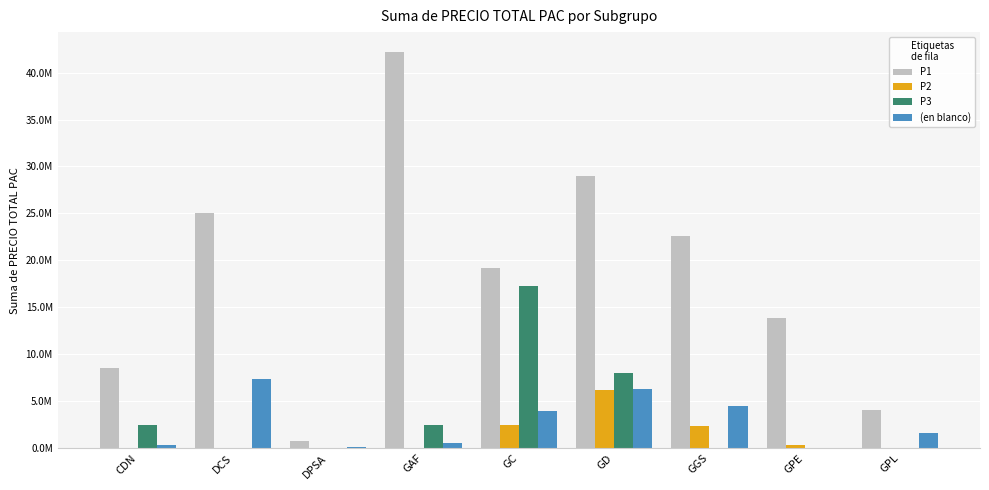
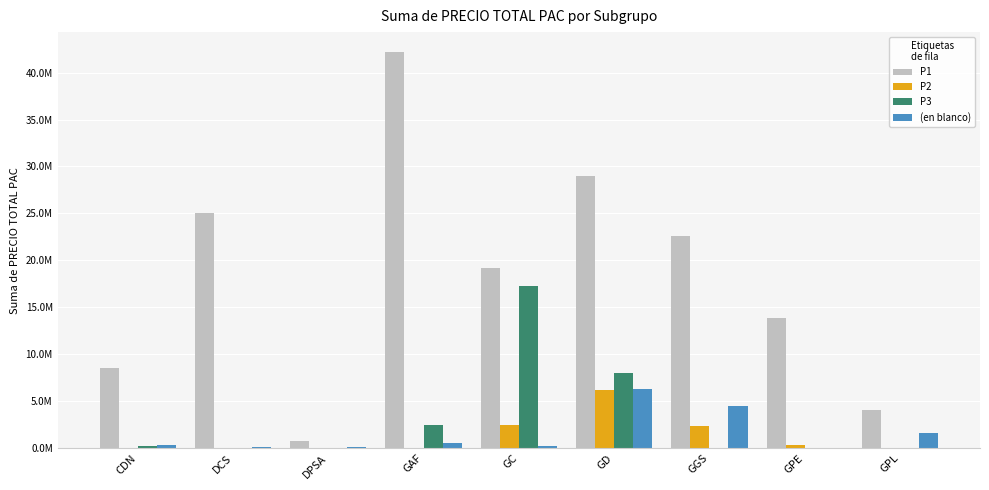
  {
    "P1": {
      "CDN": 9000000,
      "DCS": 25000000,
      "DPSA": 1000000,
      "GAF": 42000000,
      "GC": 19000000,
      "GD": 29000000,
      "GGS": 23000000,
      "GPE": 14000000,
      "GPL": 4000000
    },
    "P2": {
      "CDN": 0,
      "DCS": 0,
      "DPSA": 0,
      "GAF": 0,
      "GC": 2000000,
      "GD": 6000000,
      "GGS": 2000000,
      "GPE": 0,
      "GPL": 0
    },
    "P3": {
-     "CDN": 2000000,
+     "CDN": 0,
      "DCS": 0,
      "DPSA": 0,
      "GAF": 2000000,
      "GC": 17000000,
      "GD": 8000000,
      "GPE": 0,
      "GPL": 0
    },
    "(en blanco)": {
      "CDN": 0,
-     "DCS": 7000000,
+     "DCS": 0,
      "GAF": 1000000,
-     "GC": 4000000,
+     "GC": 0,
      "GD": 6000000,
      "GGS": 5000000,
      "GPL": 2000000
    }
  }
